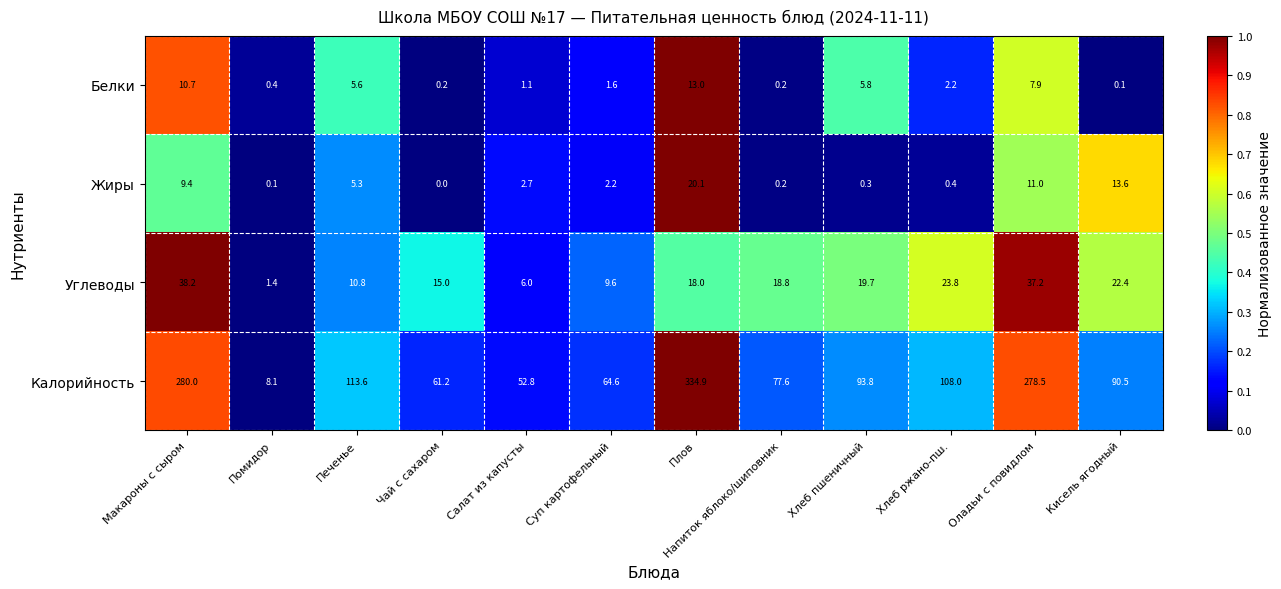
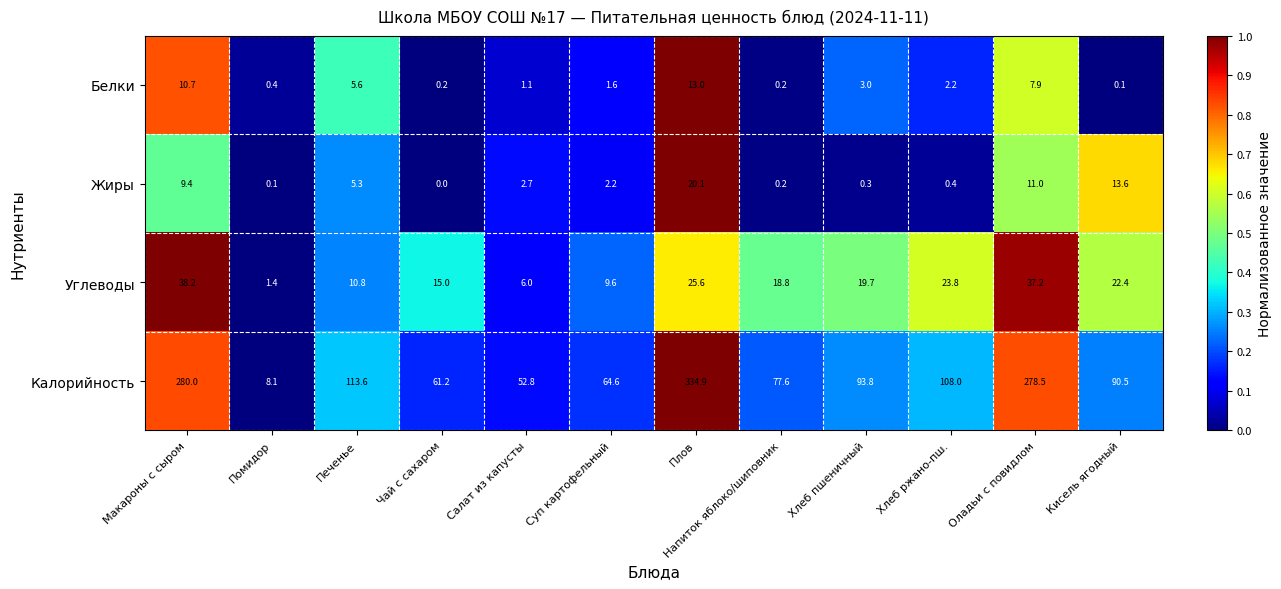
  {
    "Белки": {
      "Макароны с сыром": 10.7,
      "Помидор": 0.4,
      "Печенье": 5.6,
      "Чай с сахаром": 0.2,
      "Салат из капусты": 1.1,
      "Суп картофельный": 1.6,
      "Плов": 13.0,
      "Напиток яблоко/шиповник": 0.2,
-     "Хлеб пшеничный": 5.8,
+     "Хлеб пшеничный": 3.0,
      "Хлеб ржано-пш.": 2.2,
      "Оладьи с повидлом": 7.9,
      "Кисель ягодный": 0.1
    },
    "Жиры": {
      "Макароны с сыром": 9.4,
      "Помидор": 0.1,
      "Печенье": 5.3,
      "Чай с сахаром": 0.0,
      "Салат из капусты": 2.7,
      "Суп картофельный": 2.2,
      "Плов": 20.1,
      "Напиток яблоко/шиповник": 0.2,
      "Хлеб пшеничный": 0.3,
      "Хлеб ржано-пш.": 0.4,
      "Оладьи с повидлом": 11.0,
      "Кисель ягодный": 13.6
    },
    "Углеводы": {
      "Макароны с сыром": 38.2,
      "Помидор": 1.4,
      "Печенье": 10.8,
      "Чай с сахаром": 15.0,
      "Салат из капусты": 6.0,
      "Суп картофельный": 9.6,
-     "Плов": 18.0,
+     "Плов": 25.6,
      "Напиток яблоко/шиповник": 18.8,
      "Хлеб пшеничный": 19.7,
      "Хлеб ржано-пш.": 23.8,
      "Оладьи с повидлом": 37.2,
      "Кисель ягодный": 22.4
    },
    "Калорийность": {
      "Макароны с сыром": 280.0,
      "Помидор": 8.1,
      "Печенье": 113.6,
      "Чай с сахаром": 61.2,
      "Салат из капусты": 52.8,
      "Суп картофельный": 64.6,
      "Плов": 334.9,
      "Напиток яблоко/шиповник": 77.6,
      "Хлеб пшеничный": 93.8,
      "Хлеб ржано-пш.": 108.0,
      "Оладьи с повидлом": 278.5,
      "Кисель ягодный": 90.5
    }
  }
